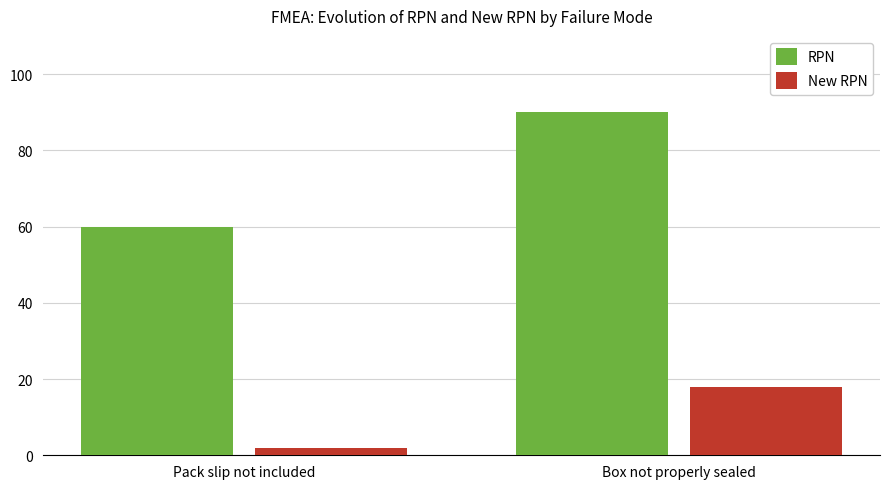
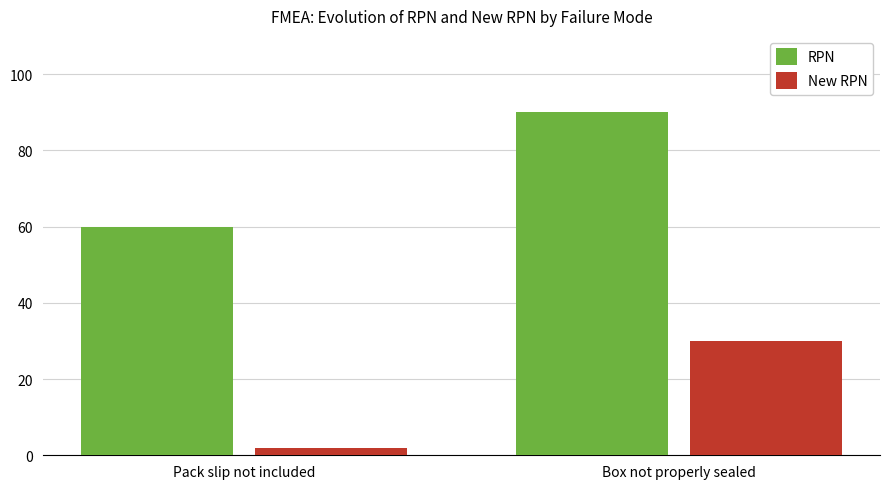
  {
    "RPN": {
      "Pack slip not included": 60,
      "Box not properly sealed": 90
    },
    "New RPN": {
      "Pack slip not included": 2,
-     "Box not properly sealed": 18
+     "Box not properly sealed": 30
    }
  }
